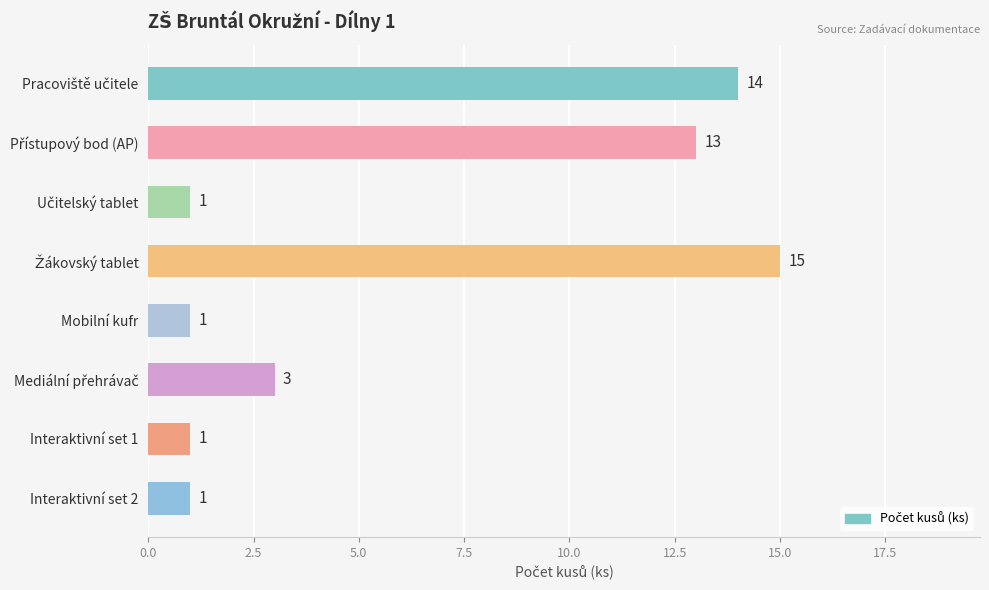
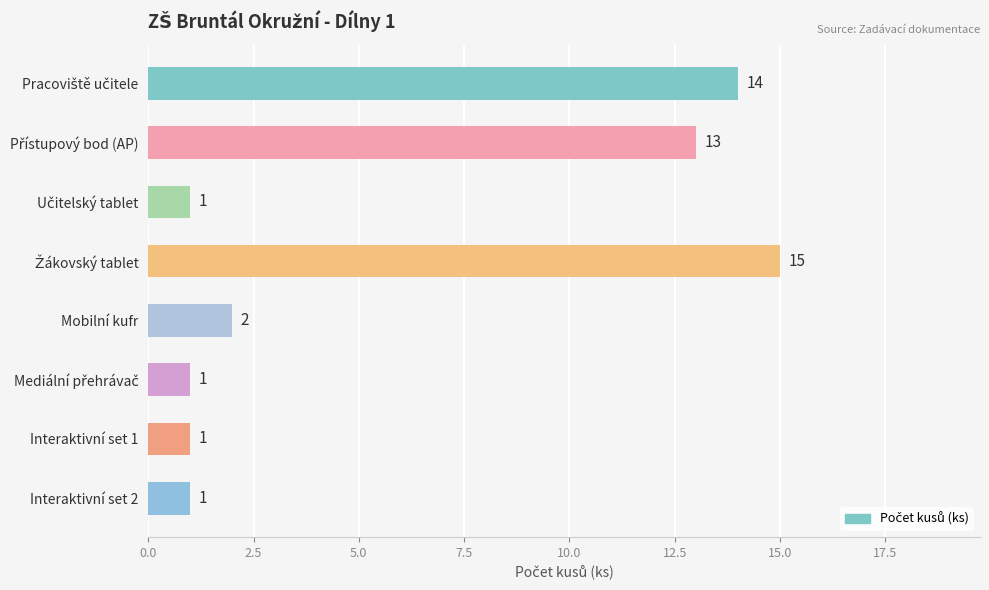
  {
    "Pracoviště učitele": 14,
    "Přístupový bod (AP)": 13,
    "Učitelský tablet": 1,
    "Žákovský tablet": 15,
-   "Mobilní kufr": 1,
-   "Mediální přehrávač": 3,
+   "Mobilní kufr": 2,
+   "Mediální přehrávač": 1,
    "Interaktivní set 1": 1,
    "Interaktivní set 2": 1
  }
